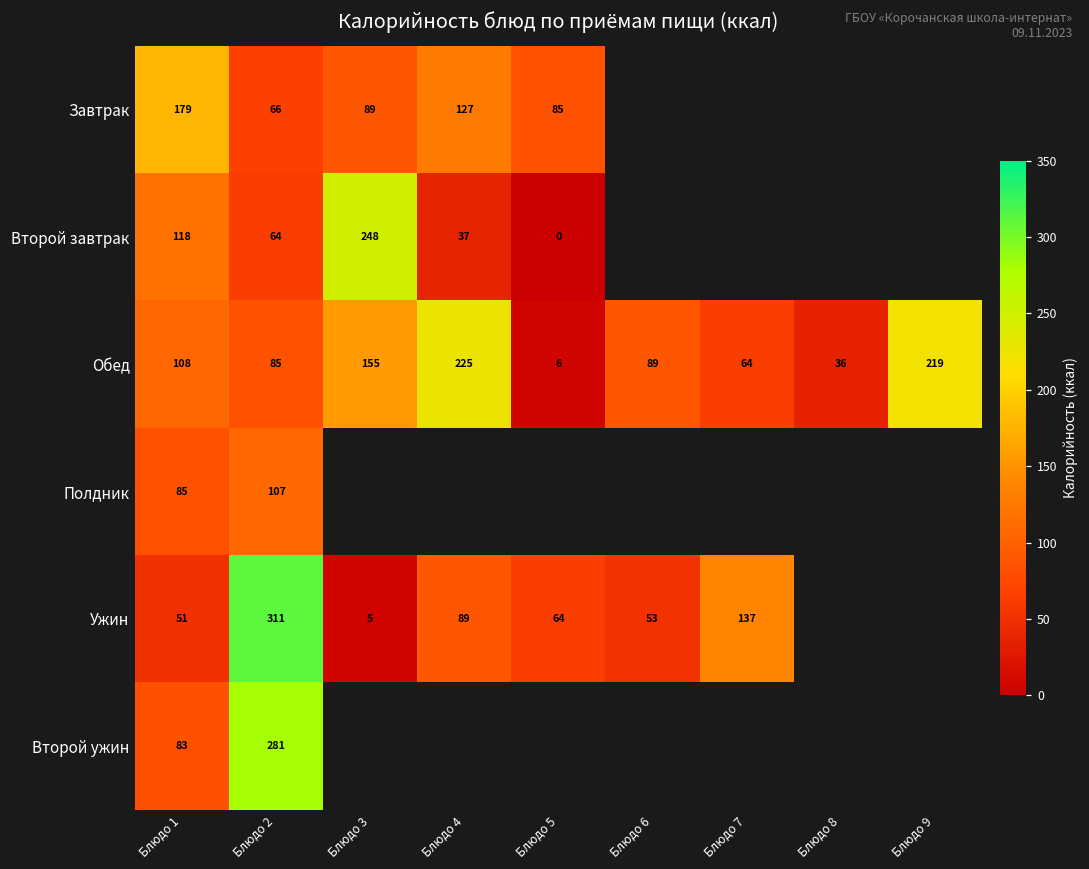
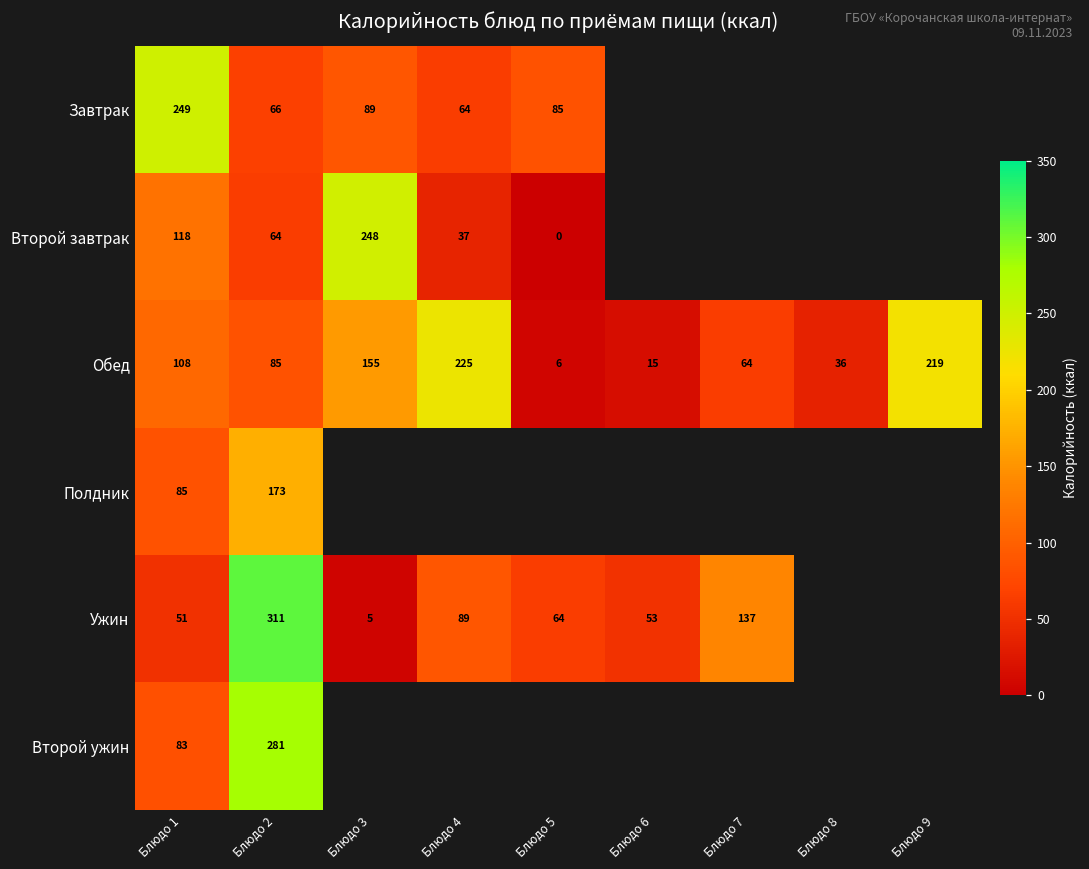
  {
    "Завтрак": {
-     "Блюдо 1": 179,
+     "Блюдо 1": 249,
      "Блюдо 2": 66,
      "Блюдо 3": 89,
-     "Блюдо 4": 127,
+     "Блюдо 4": 64,
      "Блюдо 5": 85
    },
    "Второй завтрак": {
      "Блюдо 1": 118,
      "Блюдо 2": 64,
      "Блюдо 3": 248,
      "Блюдо 4": 37,
      "Блюдо 5": 0
    },
    "Обед": {
      "Блюдо 1": 108,
      "Блюдо 2": 85,
      "Блюдо 3": 155,
      "Блюдо 4": 225,
      "Блюдо 5": 6,
-     "Блюдо 6": 89,
+     "Блюдо 6": 15,
      "Блюдо 7": 64,
      "Блюдо 8": 36,
      "Блюдо 9": 219
    },
    "Полдник": {
      "Блюдо 1": 85,
-     "Блюдо 2": 107
+     "Блюдо 2": 173
    },
    "Ужин": {
      "Блюдо 1": 51,
      "Блюдо 2": 311,
      "Блюдо 3": 5,
      "Блюдо 4": 89,
      "Блюдо 5": 64,
      "Блюдо 6": 53,
      "Блюдо 7": 137
    },
    "Второй ужин": {
      "Блюдо 1": 83,
      "Блюдо 2": 281
    }
  }
